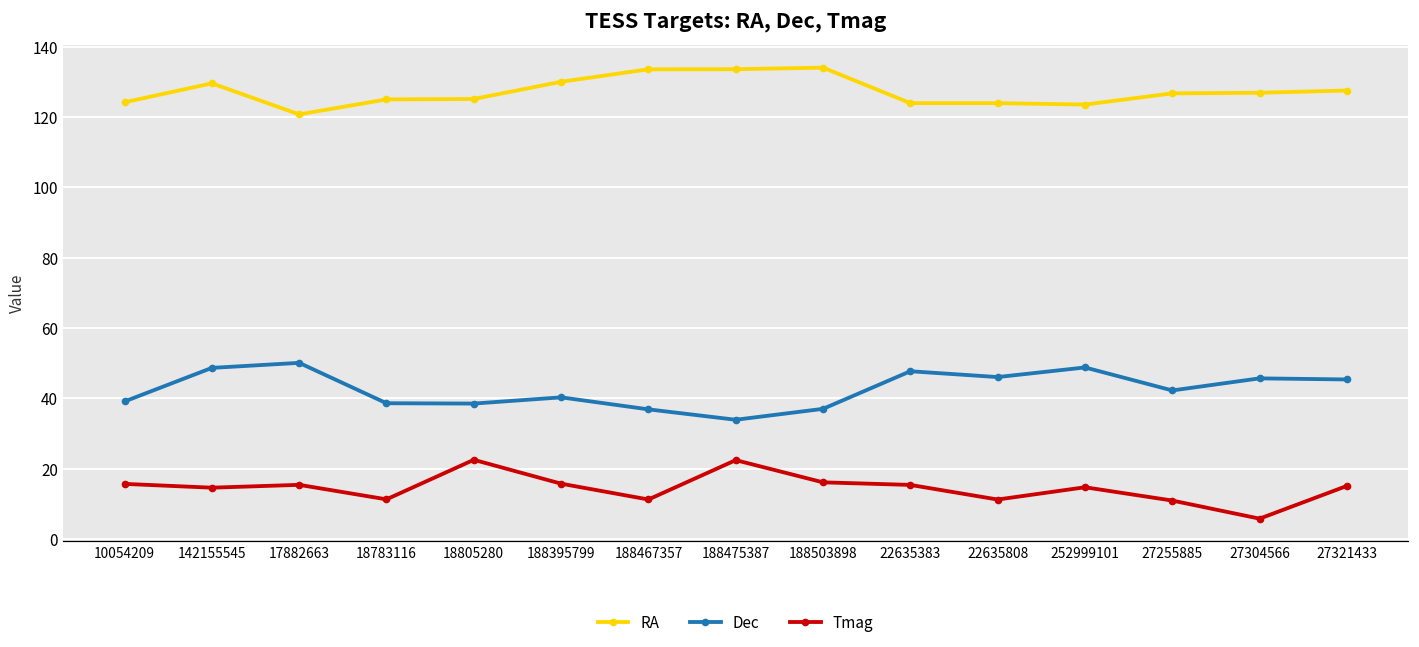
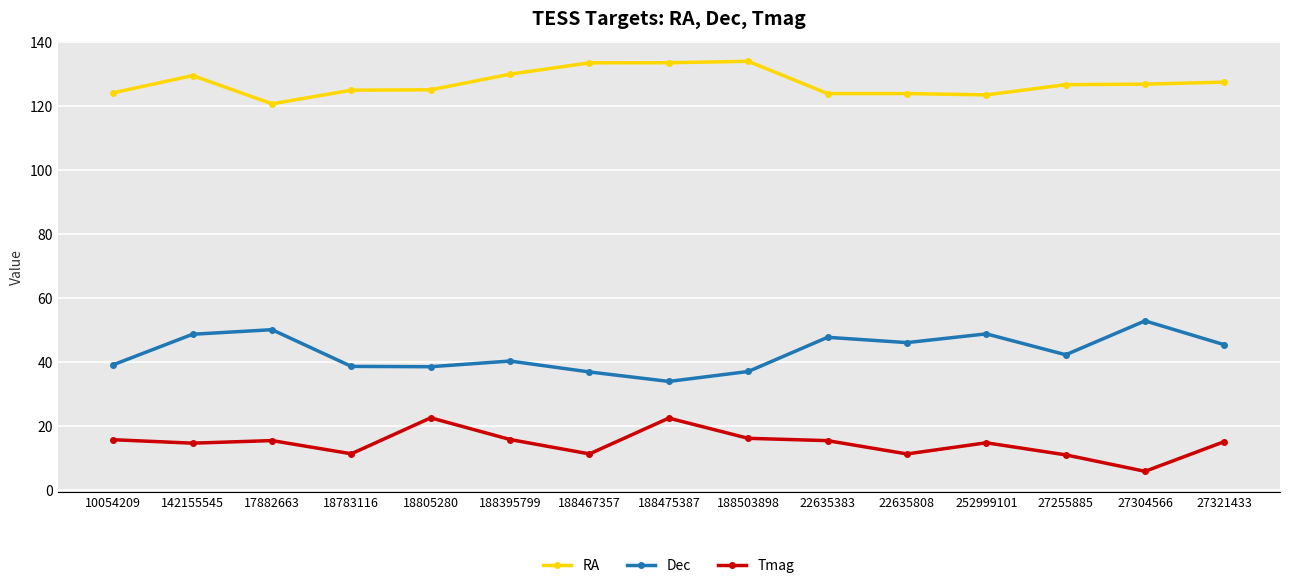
  {
    "RA": {
      "10054209": 124,
      "142155545": 130,
      "17882663": 121,
      "18783116": 125,
      "18805280": 125,
      "188395799": 130,
      "188467357": 134,
      "188475387": 134,
      "188503898": 134,
      "22635383": 124,
      "22635808": 124,
      "252999101": 124,
      "27255885": 127,
      "27304566": 127,
      "27321433": 128
    },
    "Dec": {
      "10054209": 39,
      "142155545": 49,
      "17882663": 50,
      "18783116": 39,
      "18805280": 38,
      "188395799": 40,
      "188467357": 37,
      "188475387": 34,
      "188503898": 37,
      "22635383": 48,
      "22635808": 46,
      "252999101": 49,
      "27255885": 42,
-     "27304566": 46,
+     "27304566": 53,
      "27321433": 45
    },
    "Tmag": {
      "10054209": 16,
      "142155545": 15,
      "17882663": 15,
      "18783116": 11,
      "18805280": 22,
      "188395799": 16,
      "188467357": 11,
      "188475387": 22,
      "188503898": 16,
      "22635383": 15,
      "22635808": 11,
      "252999101": 15,
      "27255885": 11,
      "27304566": 6,
      "27321433": 15
    }
  }
